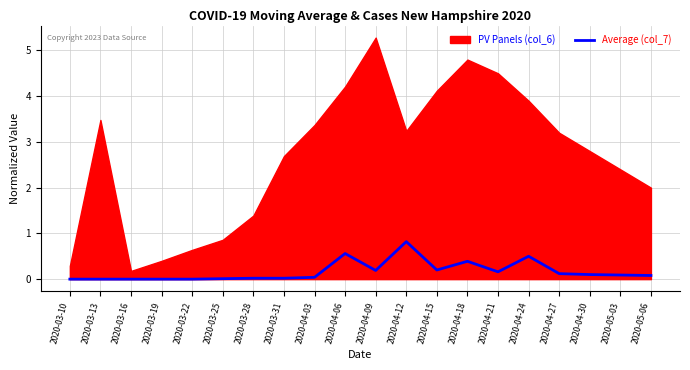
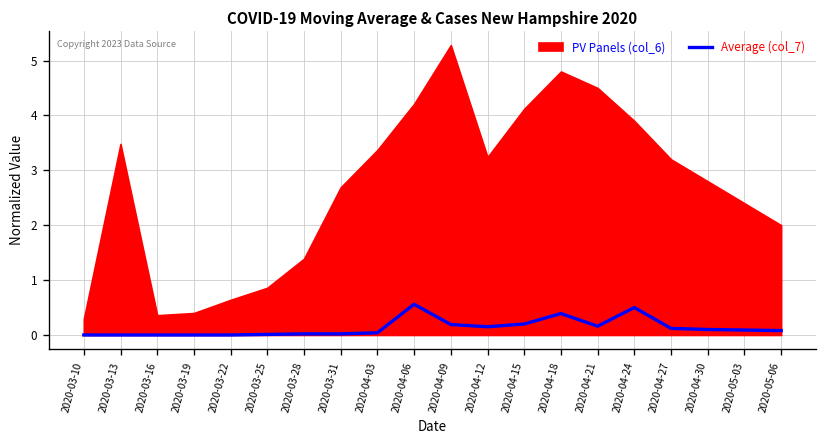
  {
    "Average (col_7)": {
      "2020-03-10": 0.0,
      "2020-03-13": 0.0,
      "2020-03-16": 0.0,
      "2020-03-19": 0.0,
      "2020-03-22": 0.0,
      "2020-03-25": 0.0,
      "2020-03-28": 0.0,
      "2020-03-31": 0.0,
      "2020-04-03": 0.0,
      "2020-04-06": 0.6,
      "2020-04-09": 0.2,
-     "2020-04-12": 0.8,
+     "2020-04-12": 0.2,
      "2020-04-15": 0.2,
      "2020-04-18": 0.4,
      "2020-04-21": 0.2,
      "2020-04-24": 0.5,
      "2020-04-27": 0.1,
      "2020-04-30": 0.1,
      "2020-05-03": 0.1,
      "2020-05-06": 0.1
    },
    "PV Panels (col_6)": {
      "2020-03-10": 0.3,
      "2020-03-13": 3.5,
-     "2020-03-16": 0.2,
+     "2020-03-16": 0.4,
      "2020-03-19": 0.4,
      "2020-03-22": 0.6,
      "2020-03-25": 0.9,
      "2020-03-28": 1.4,
      "2020-03-31": 2.7,
      "2020-04-03": 3.4,
      "2020-04-06": 4.2,
      "2020-04-09": 5.3,
      "2020-04-12": 3.2,
      "2020-04-15": 4.1,
      "2020-04-18": 4.8,
      "2020-04-21": 4.5,
      "2020-04-24": 3.9,
      "2020-04-27": 3.2,
      "2020-04-30": 2.8,
      "2020-05-03": 2.4,
      "2020-05-06": 2.0
    }
  }
